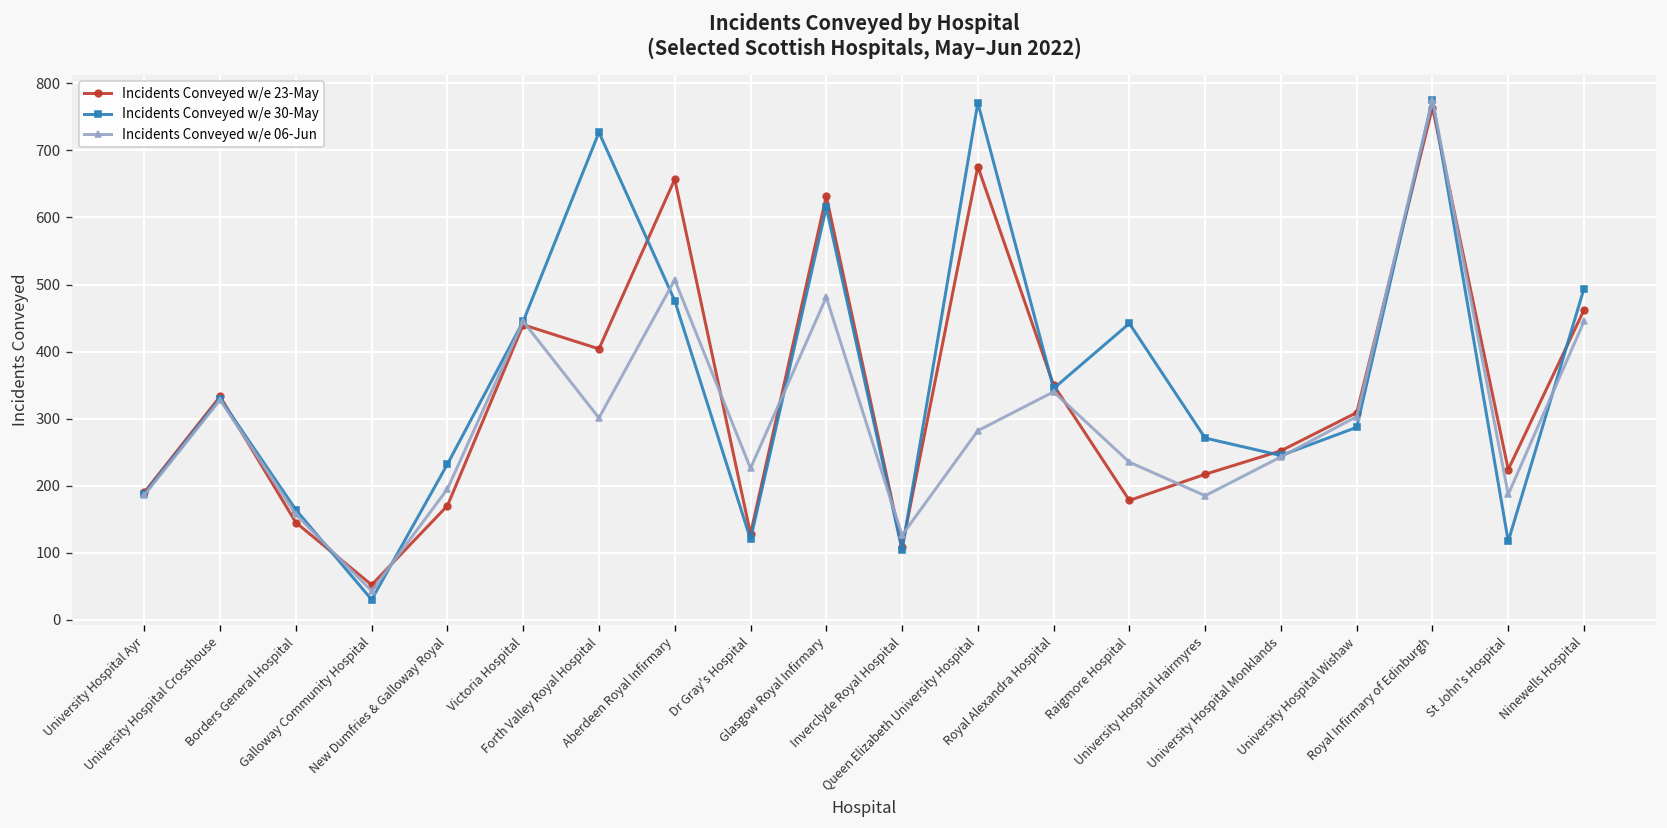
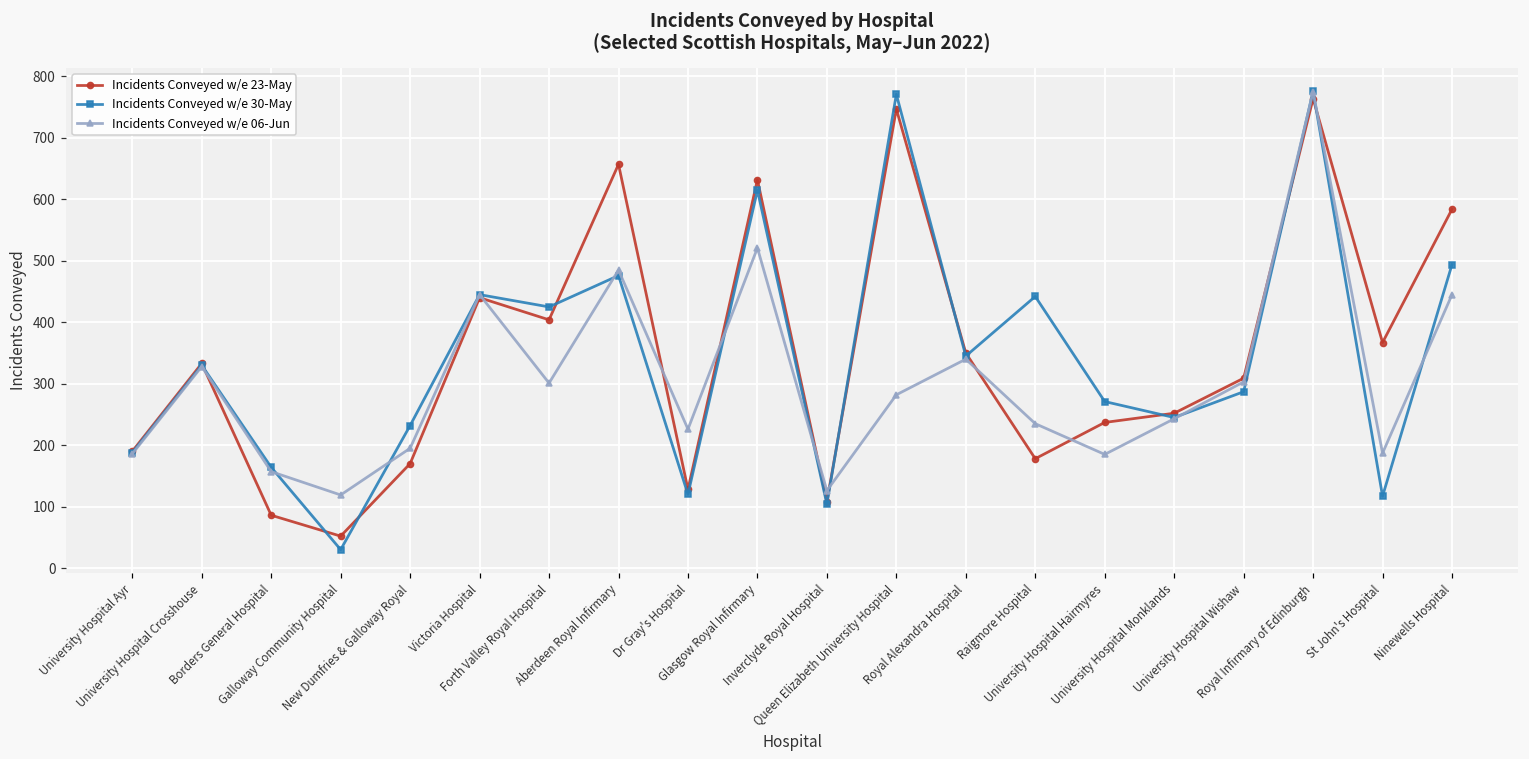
  {
    "Incidents Conveyed w/e 23-May": {
-     "Borders General Hospital": 150,
+     "Borders General Hospital": 90,
      "Galloway Community Hospital": 50,
      "New Dumfries & Galloway Royal": 170,
      "Victoria Hospital": 440,
      "Forth Valley Royal Hospital": 400,
      "Aberdeen Royal Infirmary": 660,
      "Dr Gray's Hospital": 130,
      "Glasgow Royal Infirmary": 630,
-     "Queen Elizabeth University Hospital": 680,
+     "Queen Elizabeth University Hospital": 750,
      "Royal Alexandra Hospital": 350,
      "Raigmore Hospital": 180,
-     "University Hospital Hairmyres": 220,
+     "University Hospital Hairmyres": 240,
      "University Hospital Monklands": 250,
      "University Hospital Wishaw": 310,
      "Royal Infirmary of Edinburgh": 760,
-     "St John's Hospital": 220,
-     "Ninewells Hospital": 460
+     "St John's Hospital": 370,
+     "Ninewells Hospital": 580
    },
    "Incidents Conveyed w/e 30-May": {
      "Borders General Hospital": 160,
      "Galloway Community Hospital": 30,
      "New Dumfries & Galloway Royal": 230,
-     "Forth Valley Royal Hospital": 730,
+     "Forth Valley Royal Hospital": 430,
      "Aberdeen Royal Infirmary": 480,
      "Dr Gray's Hospital": 120,
      "Glasgow Royal Infirmary": 620,
      "Queen Elizabeth University Hospital": 770,
      "Royal Alexandra Hospital": 350,
      "Raigmore Hospital": 440,
      "University Hospital Hairmyres": 270,
      "University Hospital Wishaw": 290,
      "St John's Hospital": 120,
      "Ninewells Hospital": 490
    },
    "Incidents Conveyed w/e 06-Jun": {
      "Borders General Hospital": 160,
-     "Galloway Community Hospital": 40,
+     "Galloway Community Hospital": 120,
      "New Dumfries & Galloway Royal": 200,
      "Forth Valley Royal Hospital": 300,
-     "Aberdeen Royal Infirmary": 510,
+     "Aberdeen Royal Infirmary": 490,
      "Dr Gray's Hospital": 230,
-     "Glasgow Royal Infirmary": 480,
+     "Glasgow Royal Infirmary": 520,
      "Inverclyde Royal Hospital": 130,
      "Queen Elizabeth University Hospital": 280,
      "Royal Alexandra Hospital": 340,
      "Raigmore Hospital": 240,
      "University Hospital Hairmyres": 190,
      "University Hospital Wishaw": 300,
      "St John's Hospital": 190,
      "Ninewells Hospital": 450
    }
  }
